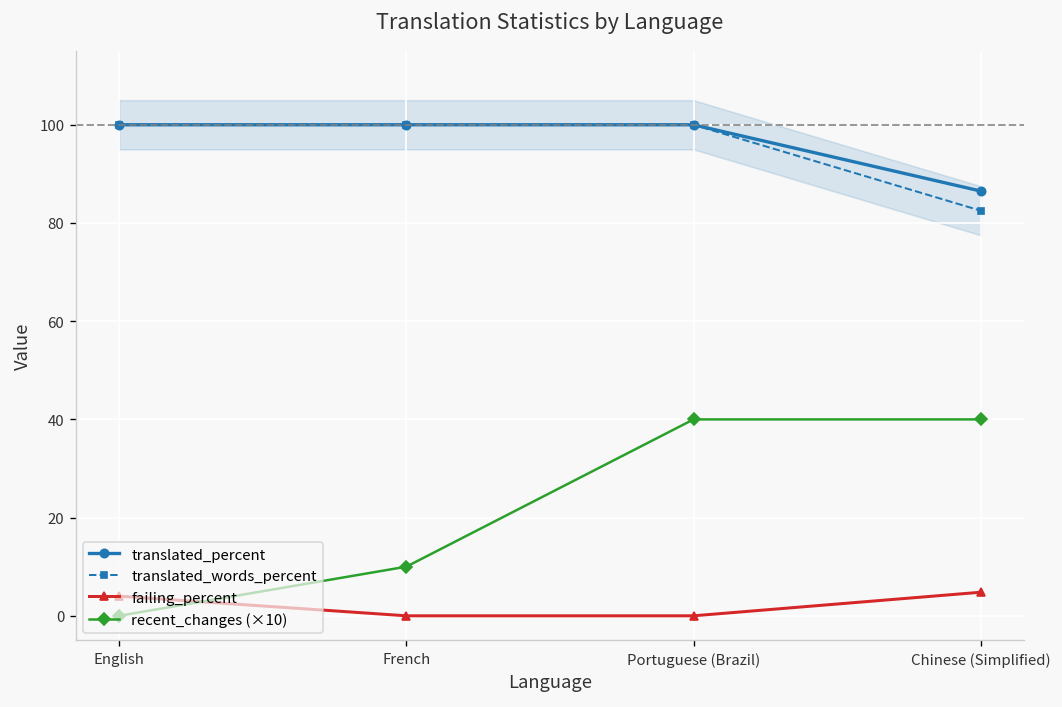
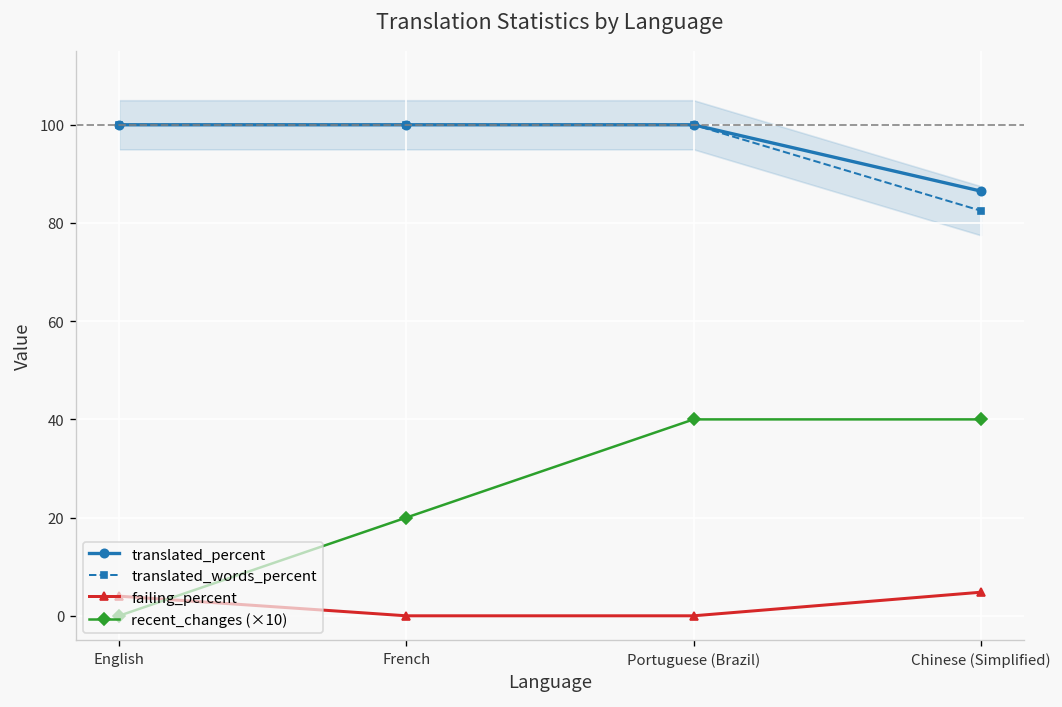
  {
    "failing_percent": {
      "French": 0,
      "Portuguese (Brazil)": 0,
      "Chinese (Simplified)": 5
    },
    "recent_changes (×10)": {
-     "French": 10,
+     "French": 20,
      "Portuguese (Brazil)": 40,
      "Chinese (Simplified)": 40
    }
  }
